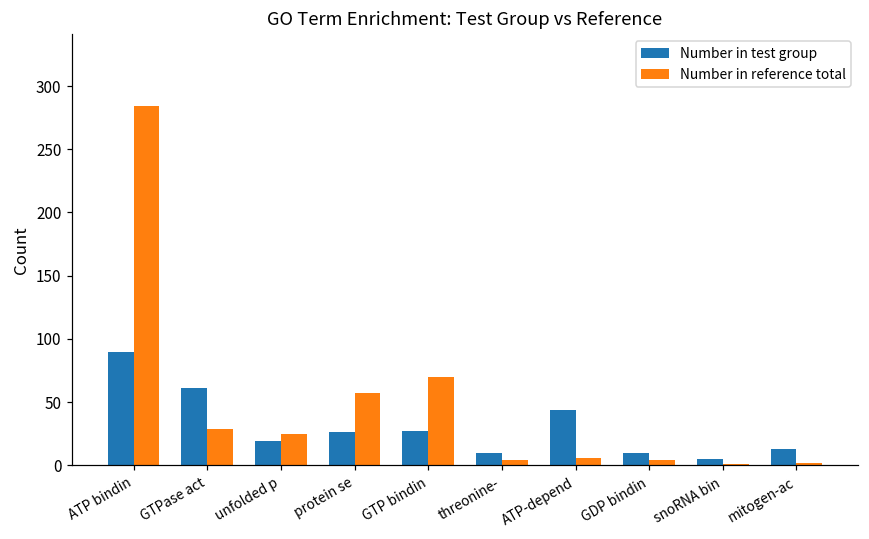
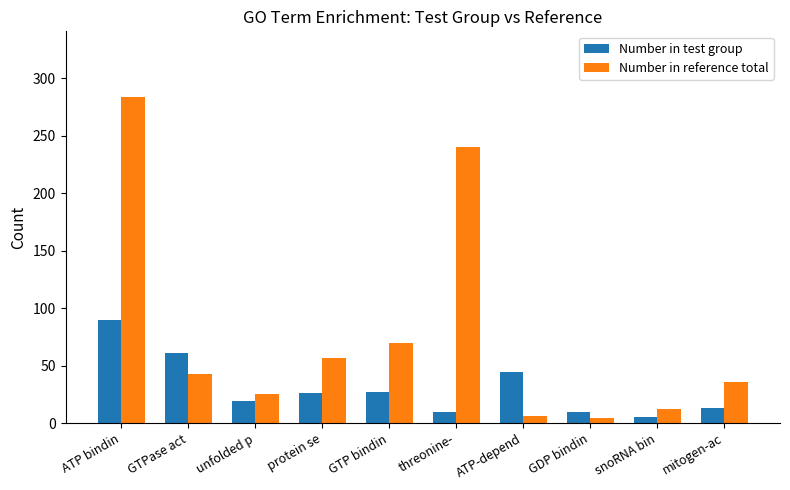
  {
    "Number in test group": {
      "ATP bindin": 90,
      "GTPase act": 61,
      "unfolded p": 19,
      "protein se": 26,
      "GTP bindin": 27,
      "threonine-": 10,
      "ATP-depend": 44,
      "GDP bindin": 10,
      "snoRNA bin": 5,
      "mitogen-ac": 13
    },
    "Number in reference total": {
      "ATP bindin": 284,
-     "GTPase act": 29,
+     "GTPase act": 43,
      "unfolded p": 25,
      "protein se": 57,
      "GTP bindin": 70,
-     "threonine-": 4,
+     "threonine-": 240,
      "ATP-depend": 6,
      "GDP bindin": 4,
-     "snoRNA bin": 1,
-     "mitogen-ac": 2
+     "snoRNA bin": 12,
+     "mitogen-ac": 36
    }
  }
